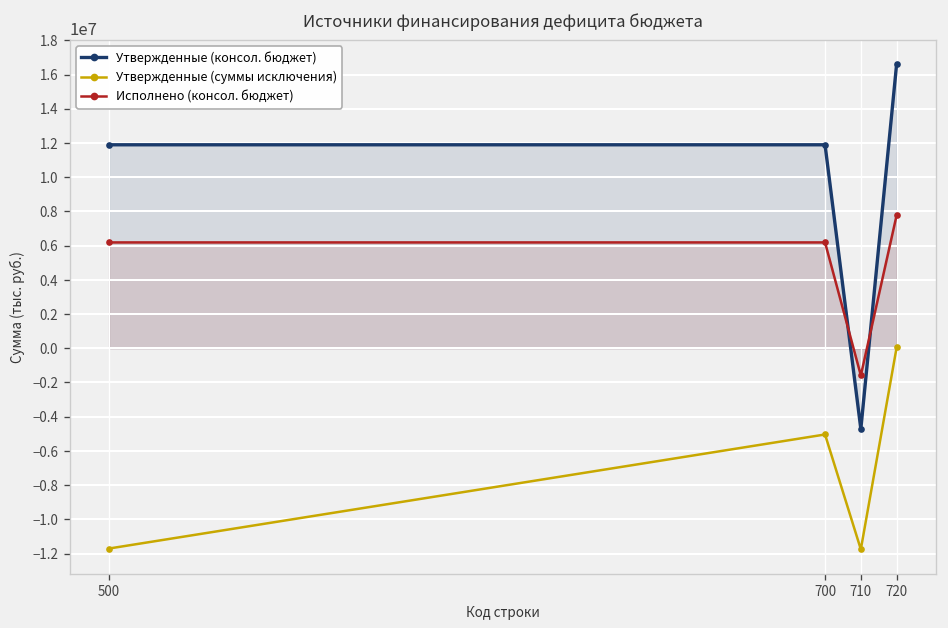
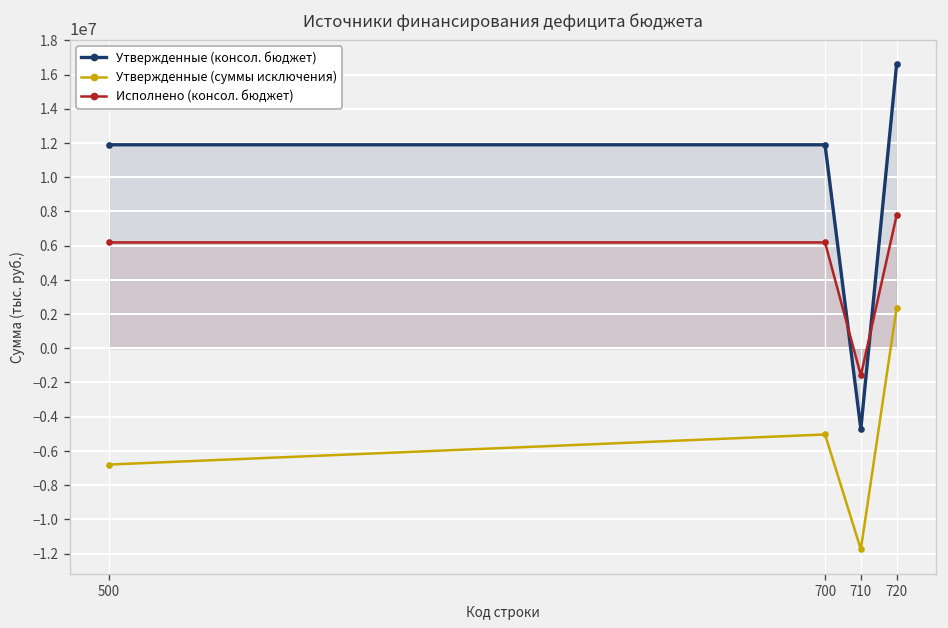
  {
    "Утвержденные (суммы исключения)": {
-     "500": -11700000,
+     "500": -6800000,
      "700": -5000000,
      "710": -11800000,
-     "720": 0
+     "720": 2400000
    }
  }
